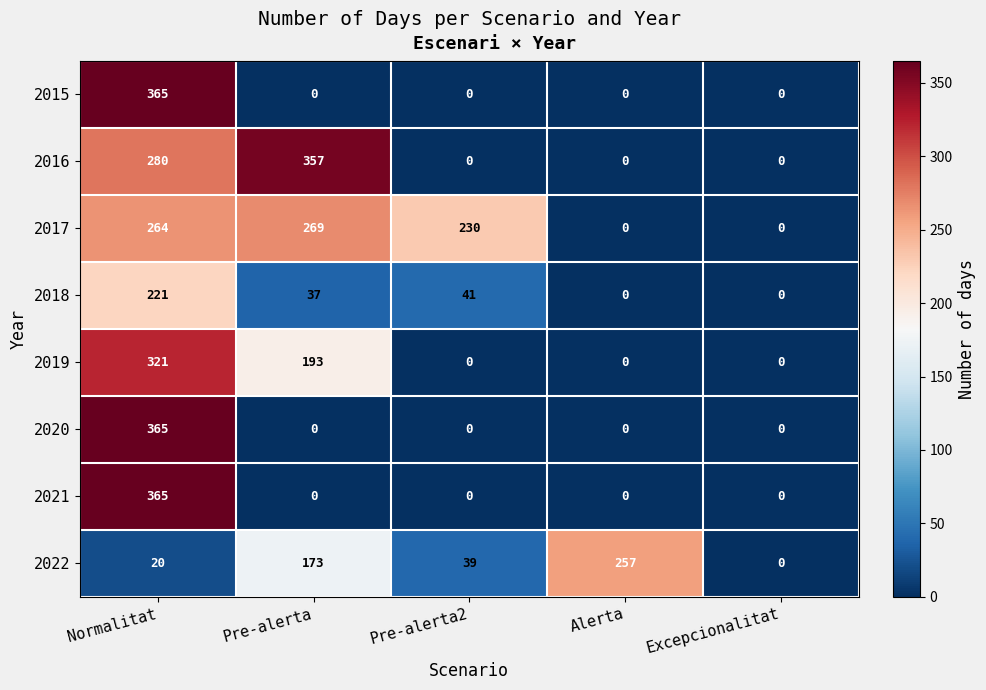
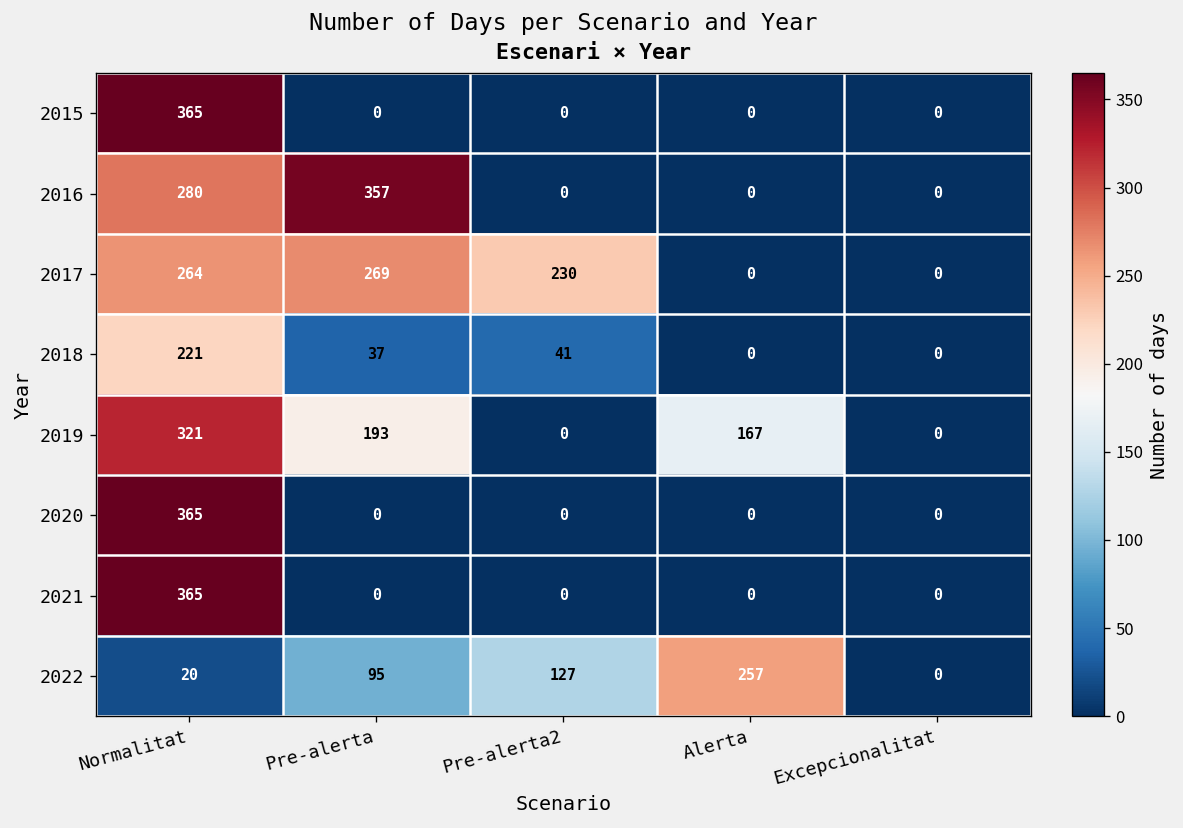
  {
    "2015": {
      "Normalitat": 365,
      "Pre-alerta": 0,
      "Pre-alerta2": 0,
      "Alerta": 0,
      "Excepcionalitat": 0
    },
    "2016": {
      "Normalitat": 280,
      "Pre-alerta": 357,
      "Pre-alerta2": 0,
      "Alerta": 0,
      "Excepcionalitat": 0
    },
    "2017": {
      "Normalitat": 264,
      "Pre-alerta": 269,
      "Pre-alerta2": 230,
      "Alerta": 0,
      "Excepcionalitat": 0
    },
    "2018": {
      "Normalitat": 221,
      "Pre-alerta": 37,
      "Pre-alerta2": 41,
      "Alerta": 0,
      "Excepcionalitat": 0
    },
    "2019": {
      "Normalitat": 321,
      "Pre-alerta": 193,
      "Pre-alerta2": 0,
-     "Alerta": 0,
+     "Alerta": 167,
      "Excepcionalitat": 0
    },
    "2020": {
      "Normalitat": 365,
      "Pre-alerta": 0,
      "Pre-alerta2": 0,
      "Alerta": 0,
      "Excepcionalitat": 0
    },
    "2021": {
      "Normalitat": 365,
      "Pre-alerta": 0,
      "Pre-alerta2": 0,
      "Alerta": 0,
      "Excepcionalitat": 0
    },
    "2022": {
      "Normalitat": 20,
-     "Pre-alerta": 173,
-     "Pre-alerta2": 39,
+     "Pre-alerta": 95,
+     "Pre-alerta2": 127,
      "Alerta": 257,
      "Excepcionalitat": 0
    }
  }
